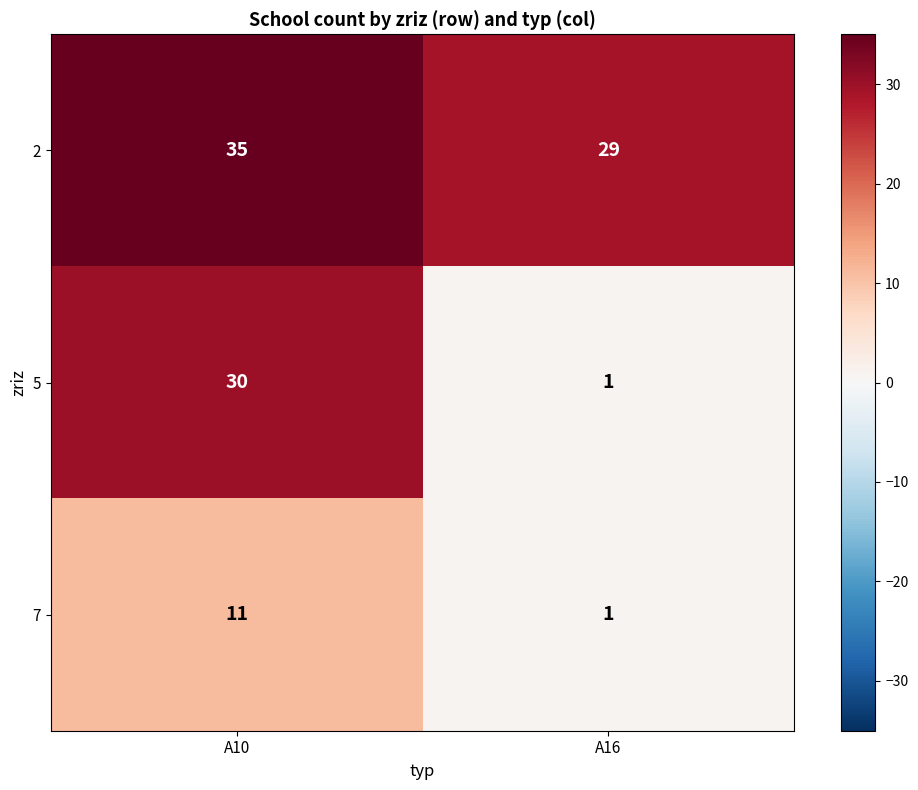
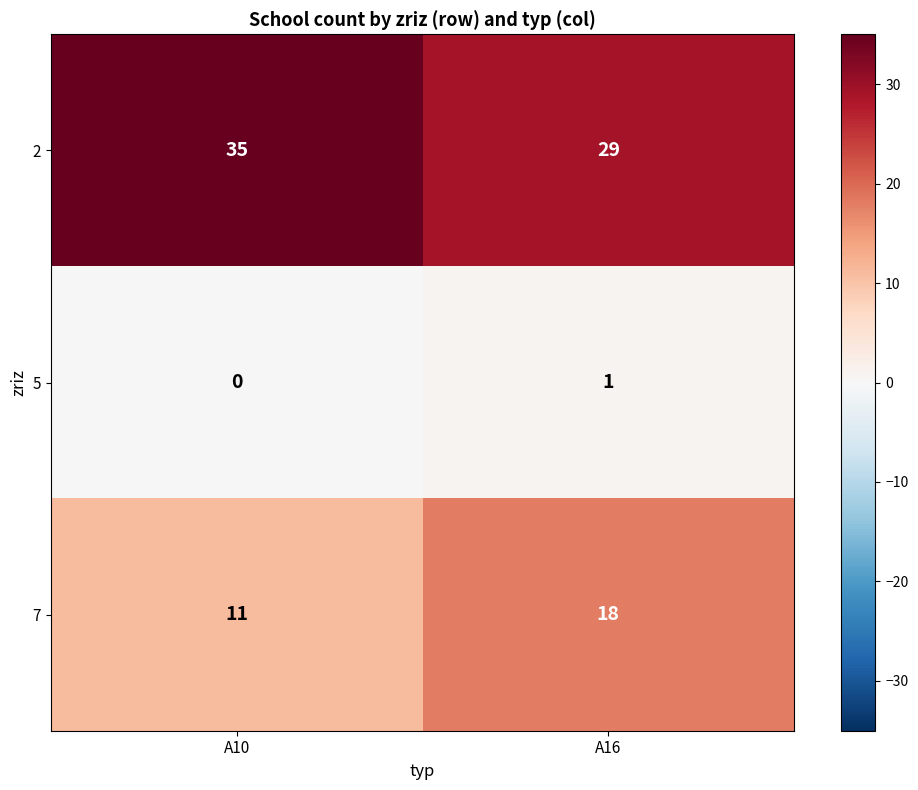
  {
    "2": {
      "A10": 35,
      "A16": 29
    },
    "5": {
-     "A10": 30,
+     "A10": 0,
      "A16": 1
    },
    "7": {
      "A10": 11,
-     "A16": 1
+     "A16": 18
    }
  }
